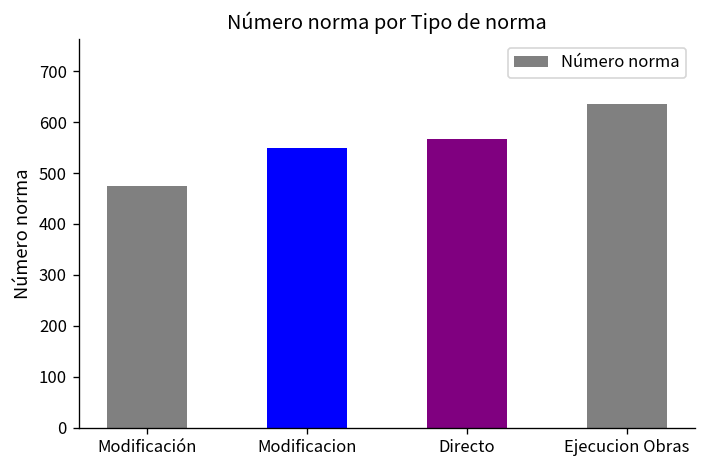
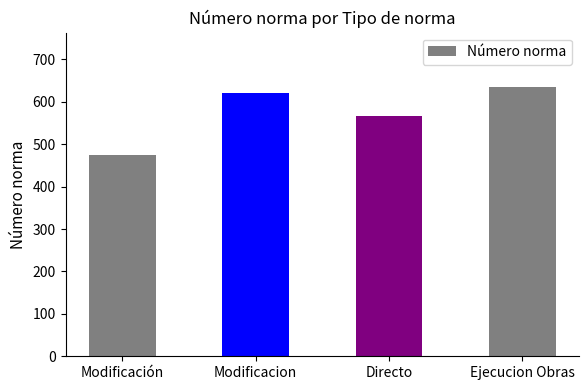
  {
    "Modificación": 480,
-   "Modificacion": 550,
+   "Modificacion": 620,
    "Directo": 570,
    "Ejecucion Obras": 640
  }
